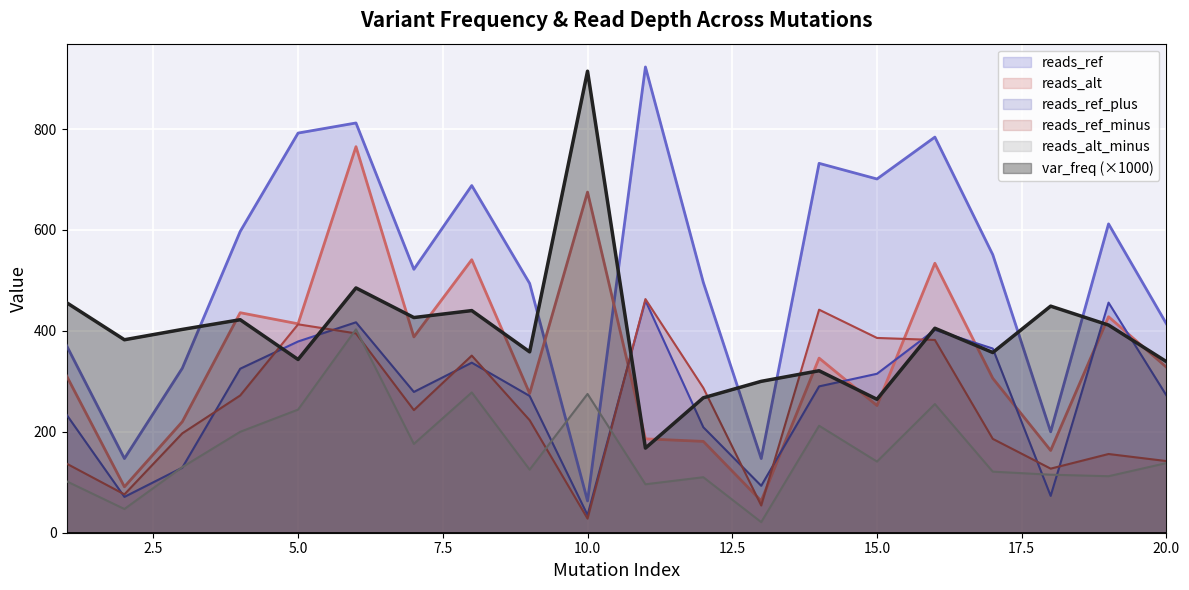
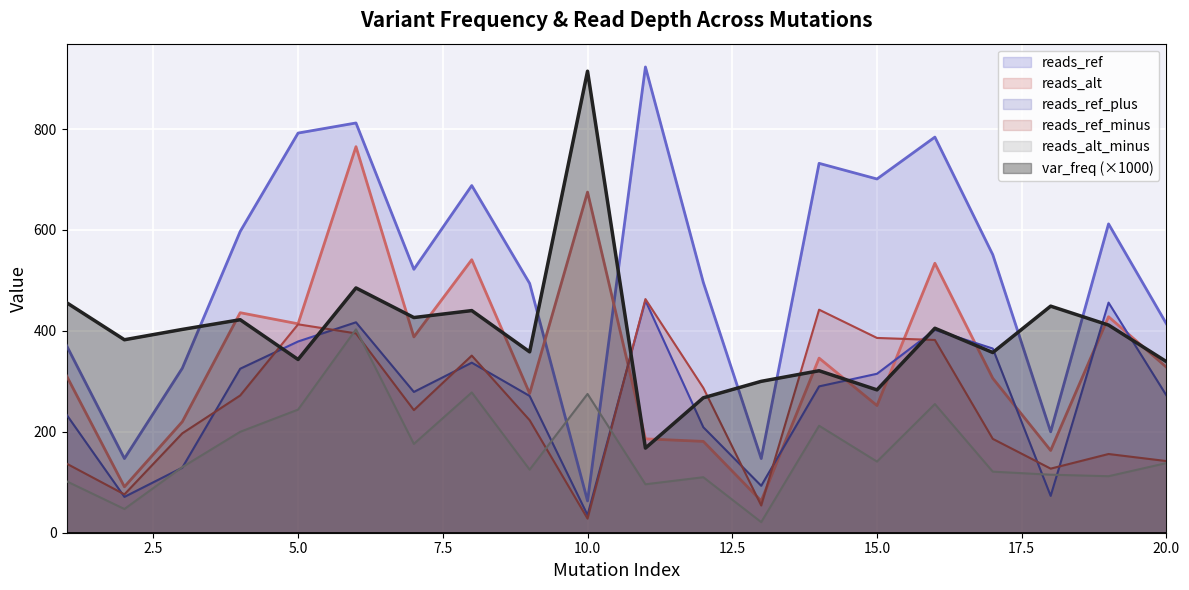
  {
    "var_freq (×1000)": {
      "5.0": 340,
      "10.0": 910,
-     "15.0": 260,
+     "15.0": 280,
      "20.0": 340
    }
  }
